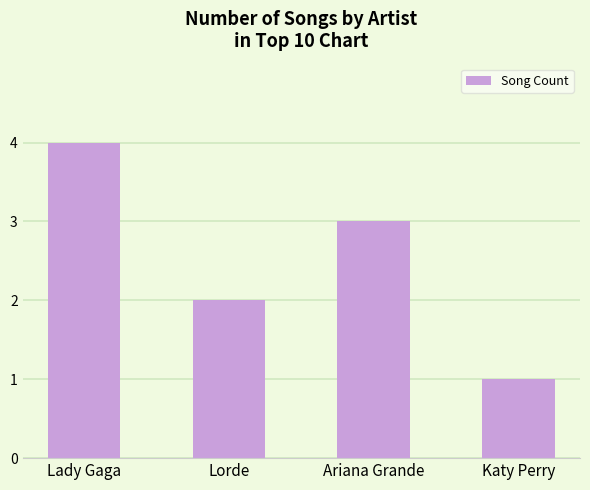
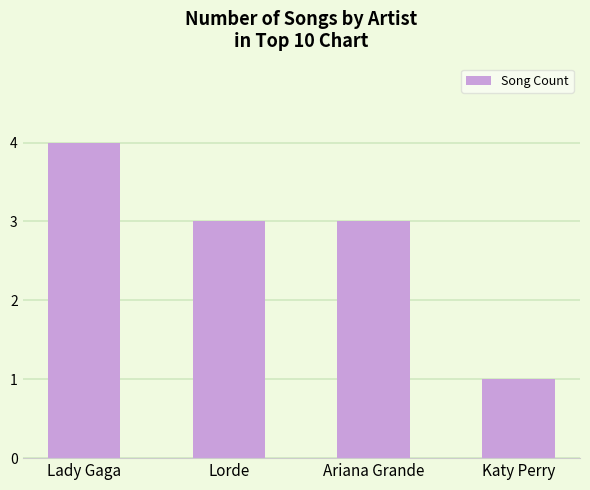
  {
    "Lady Gaga": 4,
-   "Lorde": 2,
+   "Lorde": 3,
    "Ariana Grande": 3,
    "Katy Perry": 1
  }
